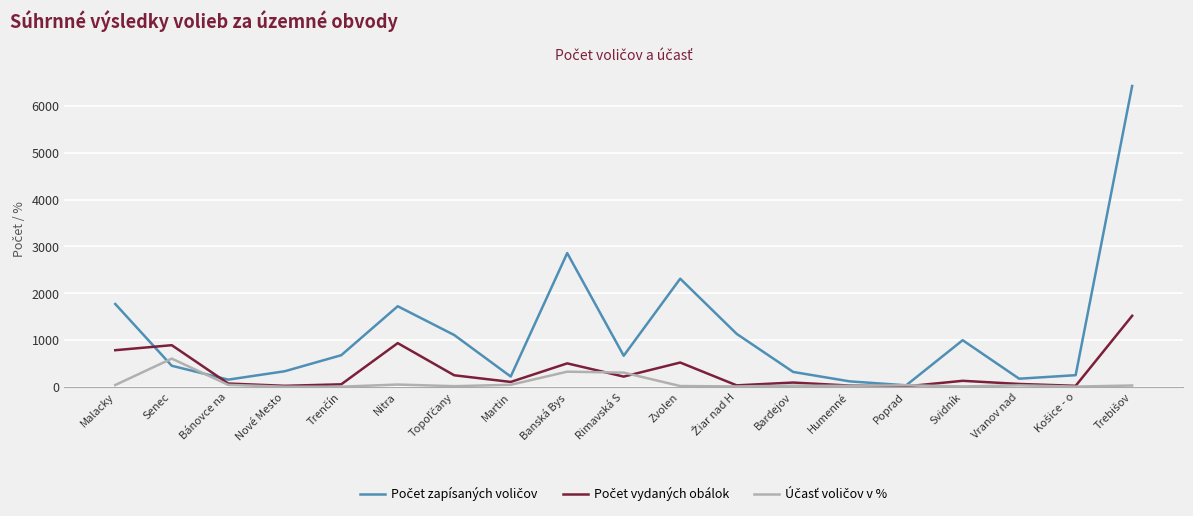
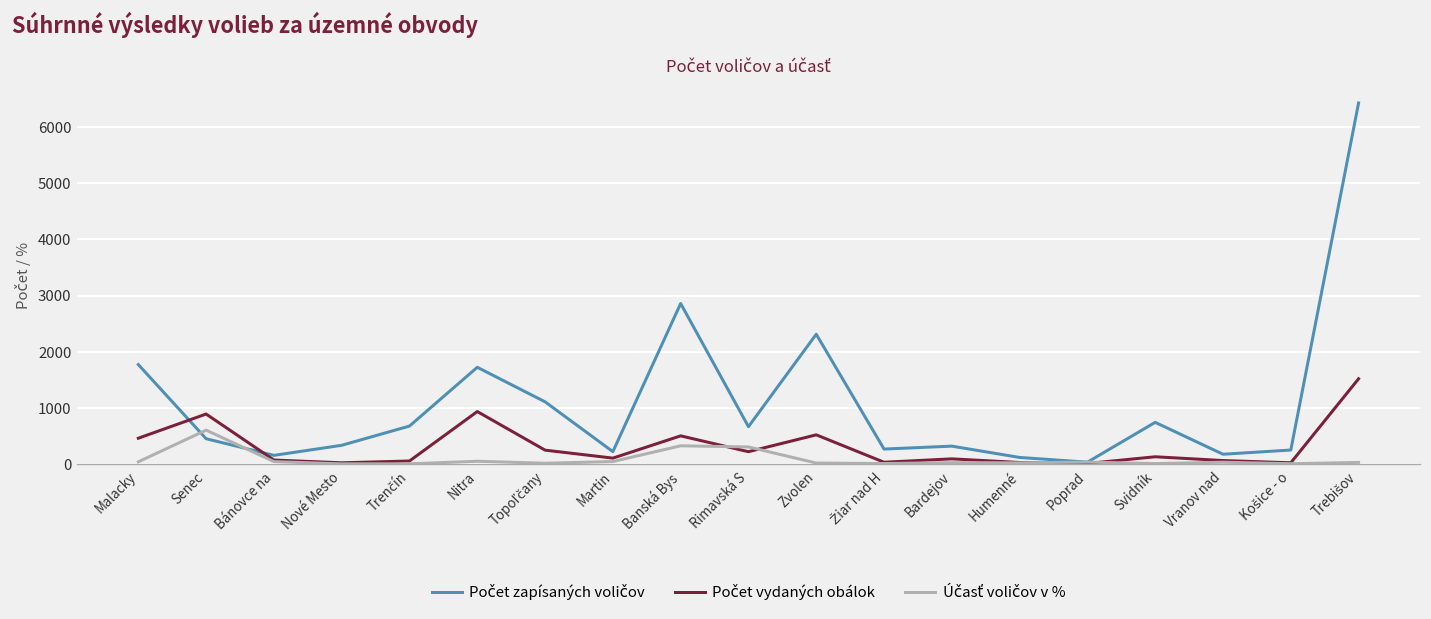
  {
    "Počet zapísaných voličov": {
      "Malacky": 1800,
      "Senec": 500,
      "Bánovce na": 200,
      "Nové Mesto": 300,
      "Trenčín": 700,
      "Nitra": 1700,
      "Topoľčany": 1100,
      "Martin": 200,
      "Banská Bys": 2900,
      "Rimavská S": 700,
      "Zvolen": 2300,
-     "Žiar nad H": 1100,
+     "Žiar nad H": 300,
      "Bardejov": 300,
      "Humenné": 100,
-     "Svidník": 1000,
+     "Svidník": 700,
      "Vranov nad": 200,
      "Košice - o": 300,
      "Trebišov": 6400
    },
    "Počet vydaných obálok": {
-     "Malacky": 800,
+     "Malacky": 500,
      "Senec": 900,
      "Nitra": 900,
      "Topoľčany": 300,
      "Martin": 100,
      "Banská Bys": 500,
      "Rimavská S": 200,
      "Zvolen": 500,
      "Bardejov": 100,
      "Svidník": 100,
      "Trebišov": 1500
    },
    "Účasť voličov v %": {
      "Malacky": 0,
      "Senec": 600,
      "Nitra": 100,
      "Topoľčany": 0,
      "Martin": 0,
      "Banská Bys": 300,
      "Rimavská S": 300,
      "Zvolen": 0,
      "Bardejov": 0,
      "Svidník": 0,
      "Trebišov": 0
    }
  }
